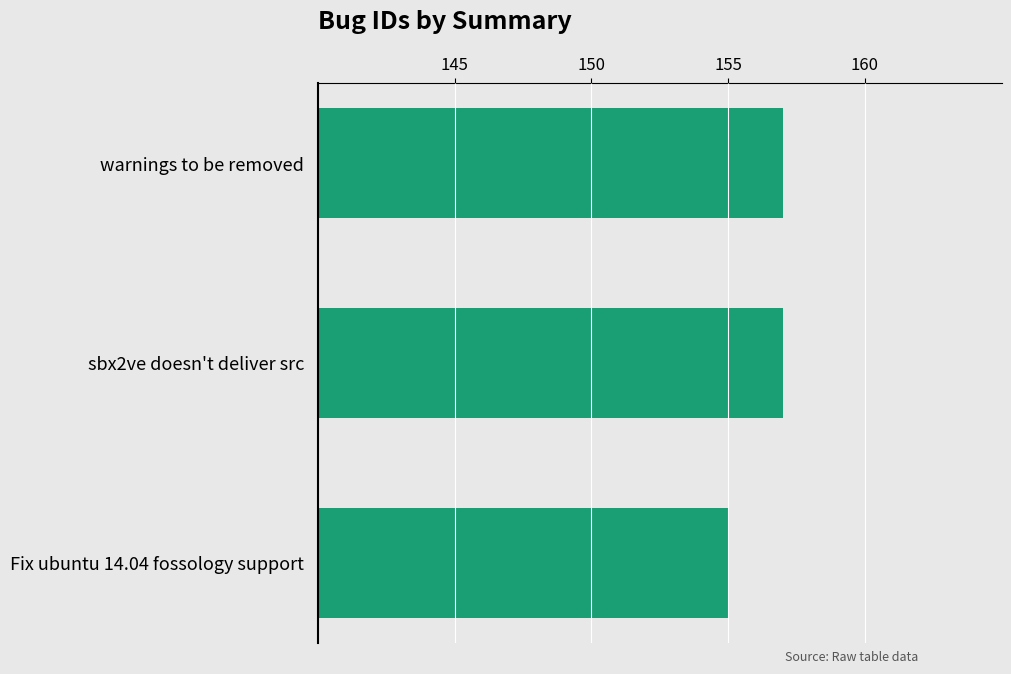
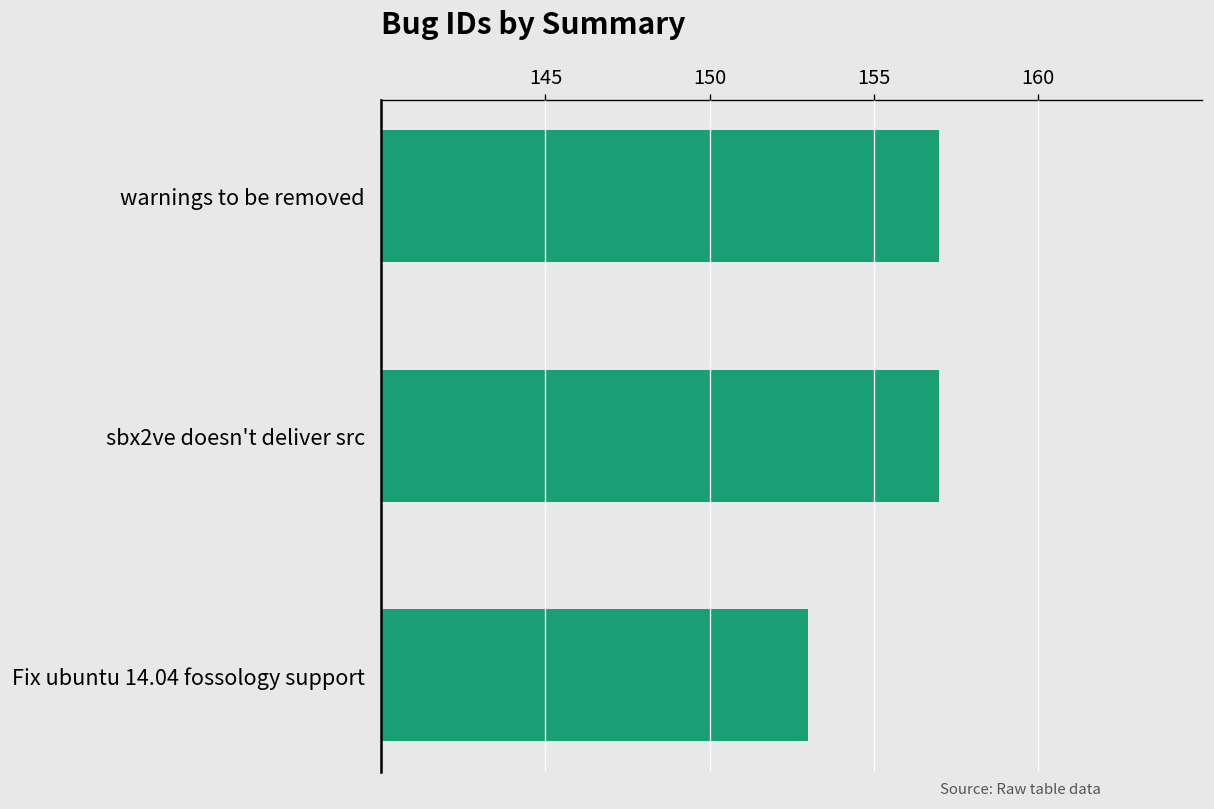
  {
    "warnings to be removed": 157,
    "sbx2ve doesn't deliver src": 157,
-   "Fix ubuntu 14.04 fossology support": 155
+   "Fix ubuntu 14.04 fossology support": 153
  }
